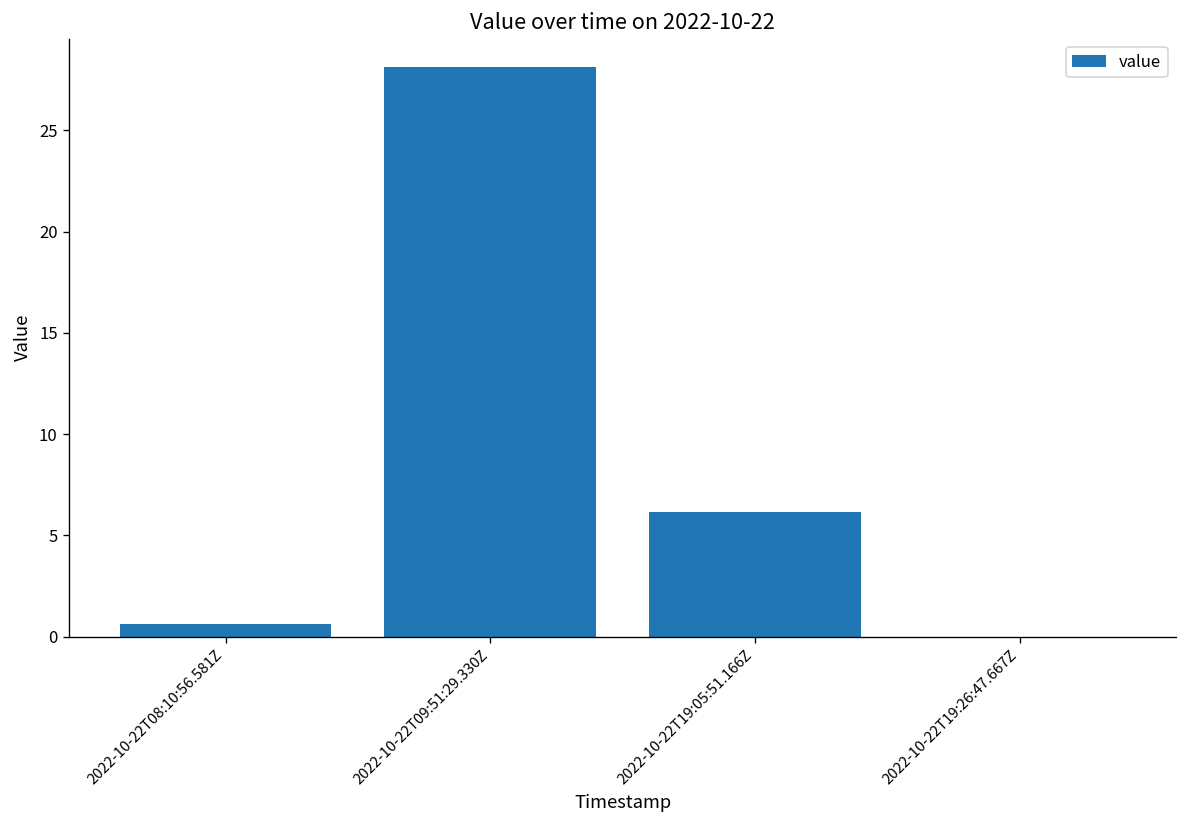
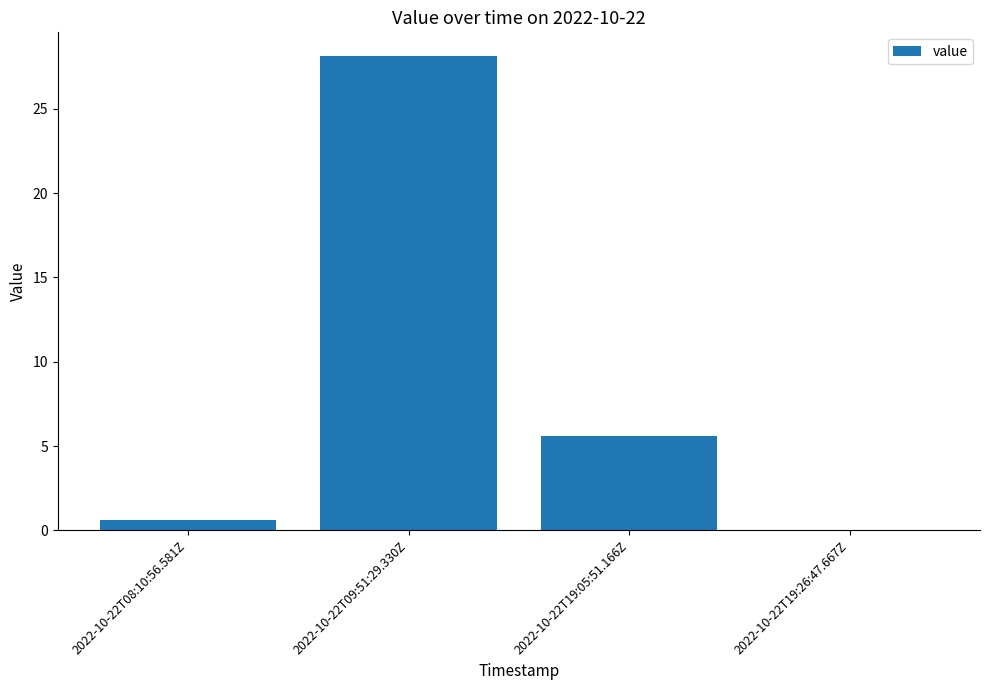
  {
    "2022-10-22T08:10:56.581Z": 0.6,
    "2022-10-22T09:51:29.330Z": 28.1,
-   "2022-10-22T19:05:51.166Z": 6.1,
+   "2022-10-22T19:05:51.166Z": 5.6,
    "2022-10-22T19:26:47.667Z": 0.0
  }
